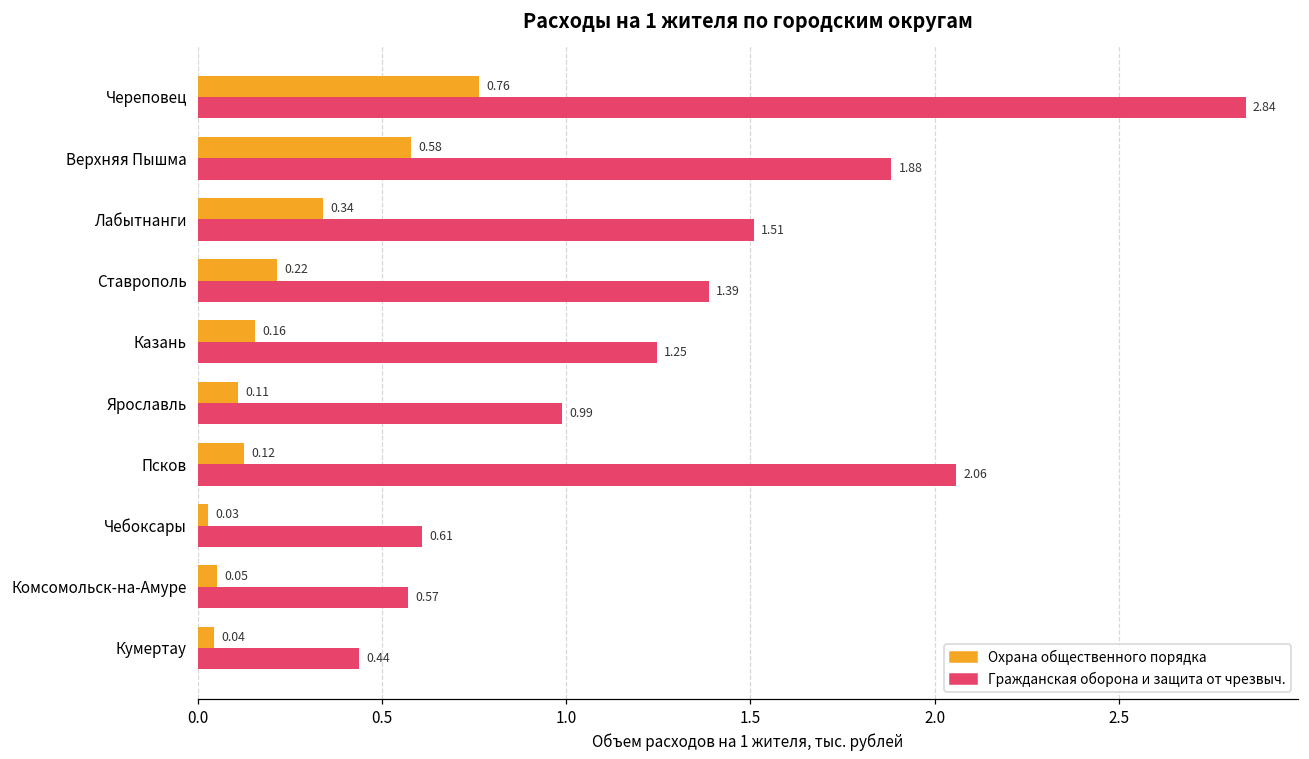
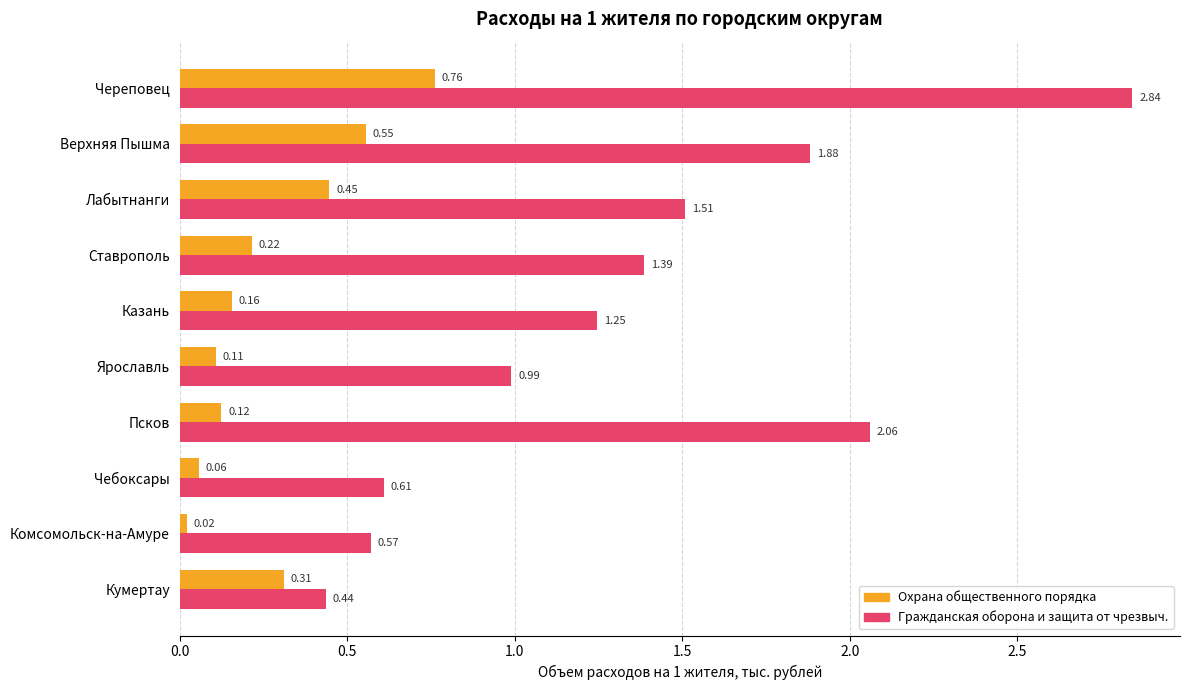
  {
    "Гражданская оборона и защита от чрезвыч.": {
      "Череповец": 2.84,
      "Верхняя Пышма": 1.88,
      "Лабытнанги": 1.51,
      "Ставрополь": 1.39,
      "Казань": 1.25,
      "Ярославль": 0.99,
      "Псков": 2.06,
      "Чебоксары": 0.61,
      "Комсомольск-на-Амуре": 0.57,
      "Кумертау": 0.44
    },
    "Охрана общественного порядка": {
      "Череповец": 0.76,
-     "Верхняя Пышма": 0.58,
-     "Лабытнанги": 0.34,
+     "Верхняя Пышма": 0.55,
+     "Лабытнанги": 0.45,
      "Ставрополь": 0.22,
      "Казань": 0.16,
      "Ярославль": 0.11,
      "Псков": 0.12,
-     "Чебоксары": 0.03,
-     "Комсомольск-на-Амуре": 0.05,
-     "Кумертау": 0.04
+     "Чебоксары": 0.06,
+     "Комсомольск-на-Амуре": 0.02,
+     "Кумертау": 0.31
    }
  }
